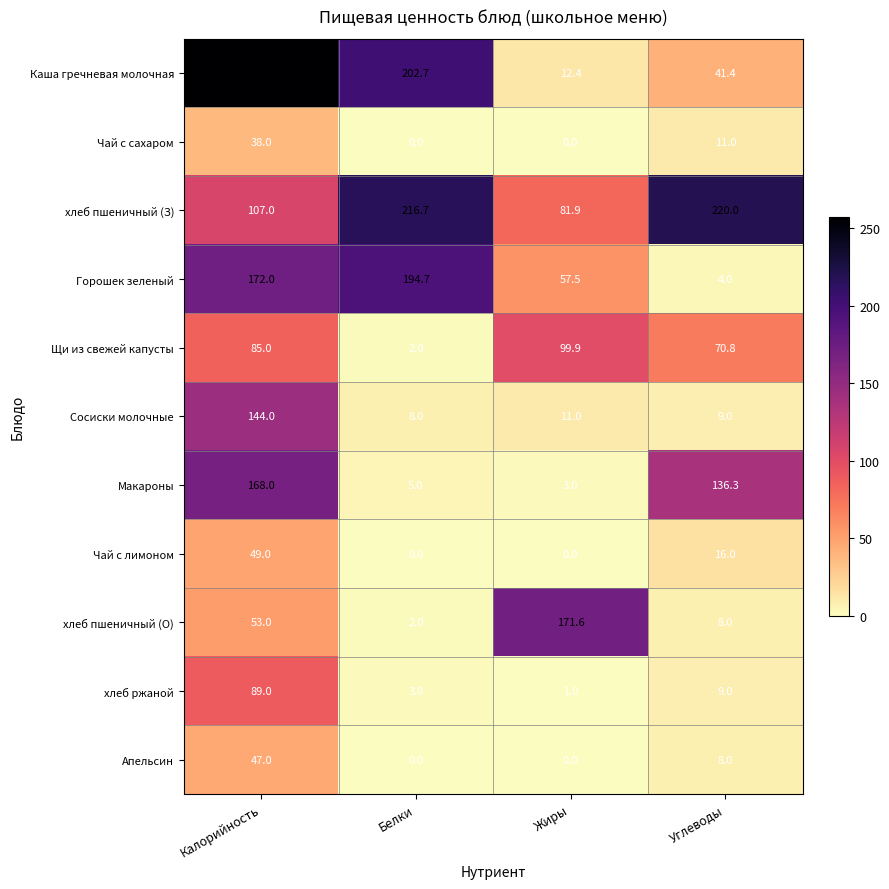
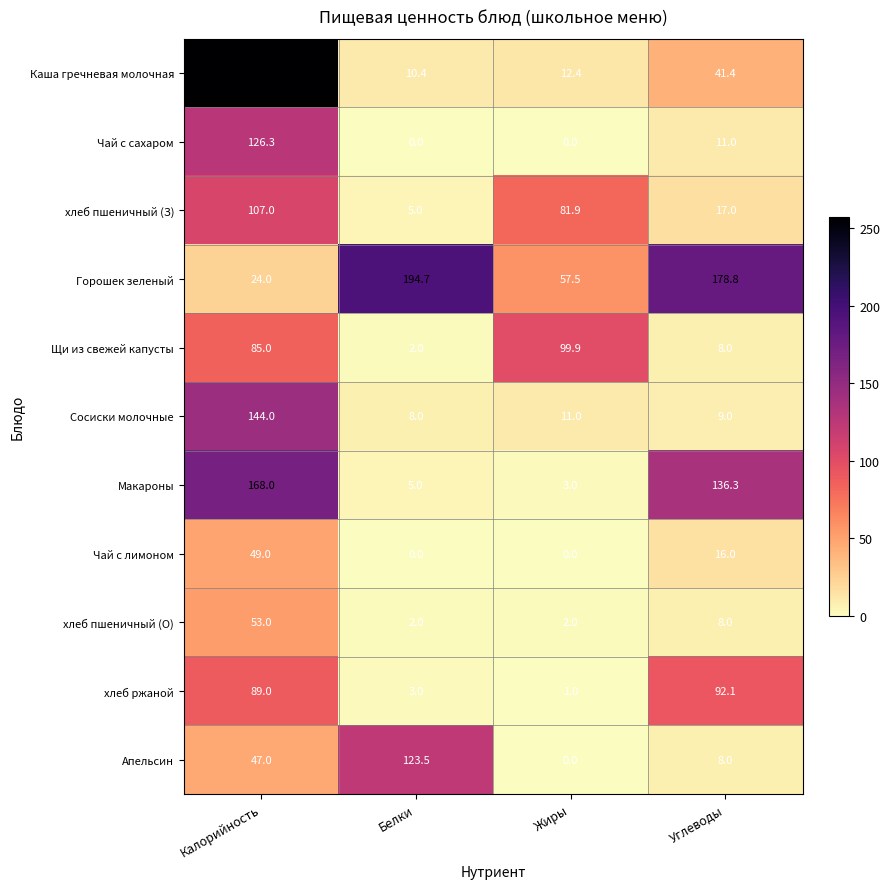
  {
    "Каша гречневая молочная": {
-     "Белки": 202.7,
+     "Белки": 10.4,
      "Жиры": 12.4,
      "Углеводы": 41.4
    },
    "Чай с сахаром": {
-     "Калорийность": 38.0,
+     "Калорийность": 126.3,
      "Белки": 0.0,
      "Жиры": 0.0,
      "Углеводы": 11.0
    },
    "хлеб пшеничный (З)": {
      "Калорийность": 107.0,
-     "Белки": 216.7,
+     "Белки": 5.0,
      "Жиры": 81.9,
-     "Углеводы": 220.0
+     "Углеводы": 17.0
    },
    "Горошек зеленый": {
-     "Калорийность": 172.0,
+     "Калорийность": 24.0,
      "Белки": 194.7,
      "Жиры": 57.5,
-     "Углеводы": 4.0
+     "Углеводы": 178.8
    },
    "Щи из свежей капусты": {
      "Калорийность": 85.0,
      "Белки": 2.0,
      "Жиры": 99.9,
-     "Углеводы": 70.8
+     "Углеводы": 8.0
    },
    "Сосиски молочные": {
      "Калорийность": 144.0,
      "Белки": 8.0,
      "Жиры": 11.0,
      "Углеводы": 9.0
    },
    "Макароны": {
      "Калорийность": 168.0,
      "Белки": 5.0,
      "Жиры": 3.0,
      "Углеводы": 136.3
    },
    "Чай с лимоном": {
      "Калорийность": 49.0,
      "Белки": 0.0,
      "Жиры": 0.0,
      "Углеводы": 16.0
    },
    "хлеб пшеничный (О)": {
      "Калорийность": 53.0,
      "Белки": 2.0,
-     "Жиры": 171.6,
+     "Жиры": 2.0,
      "Углеводы": 8.0
    },
    "хлеб ржаной": {
      "Калорийность": 89.0,
      "Белки": 3.0,
      "Жиры": 1.0,
-     "Углеводы": 9.0
+     "Углеводы": 92.1
    },
    "Апельсин": {
      "Калорийность": 47.0,
-     "Белки": 0.0,
+     "Белки": 123.5,
      "Жиры": 0.0,
      "Углеводы": 8.0
    }
  }
